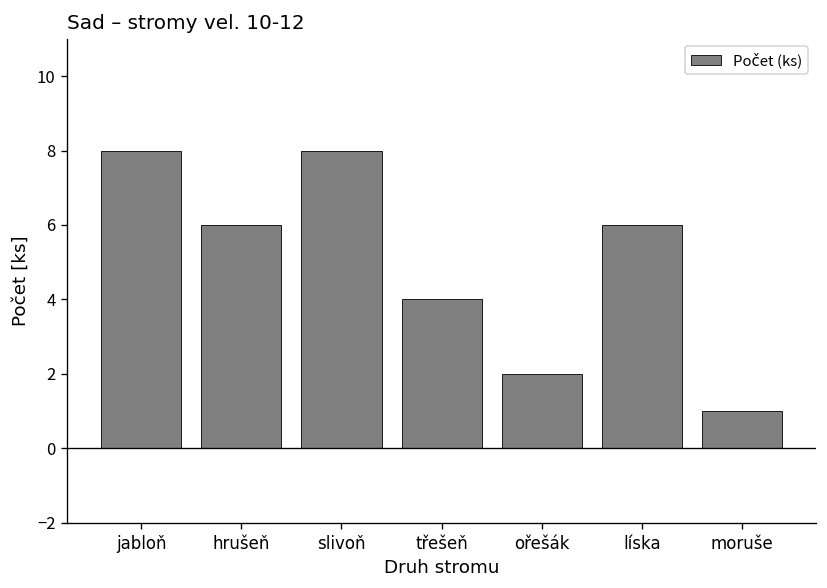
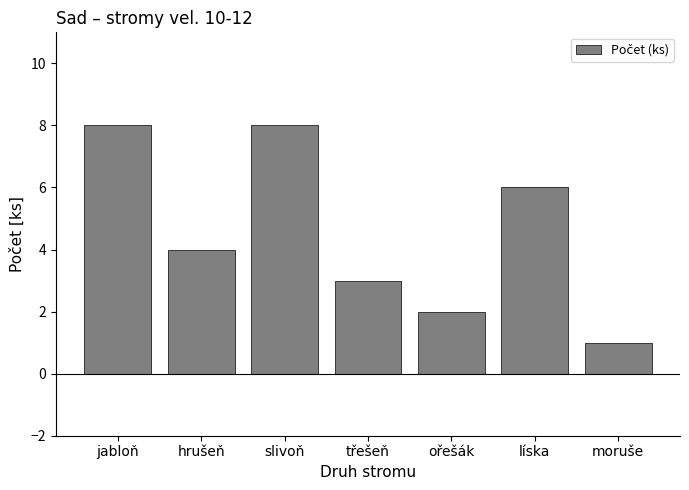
  {
    "jabloň": 8,
-   "hrušeň": 6,
+   "hrušeň": 4,
    "slivoň": 8,
-   "třešeň": 4,
+   "třešeň": 3,
    "ořešák": 2,
    "líska": 6,
    "moruše": 1
  }
